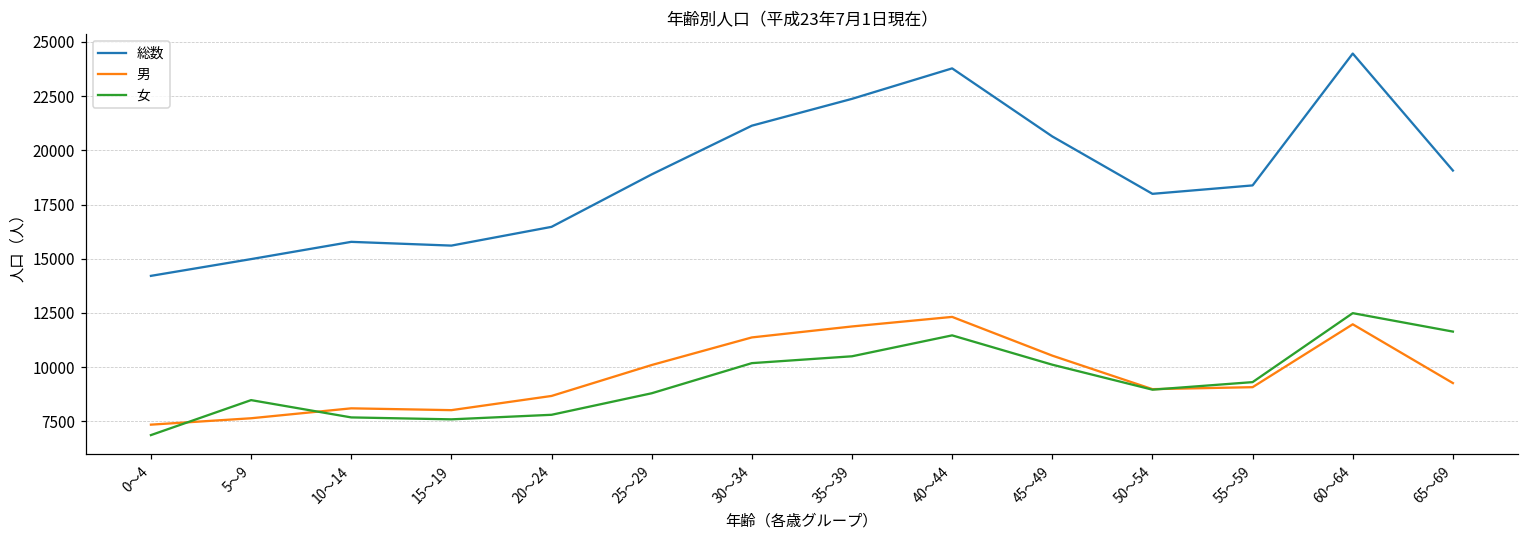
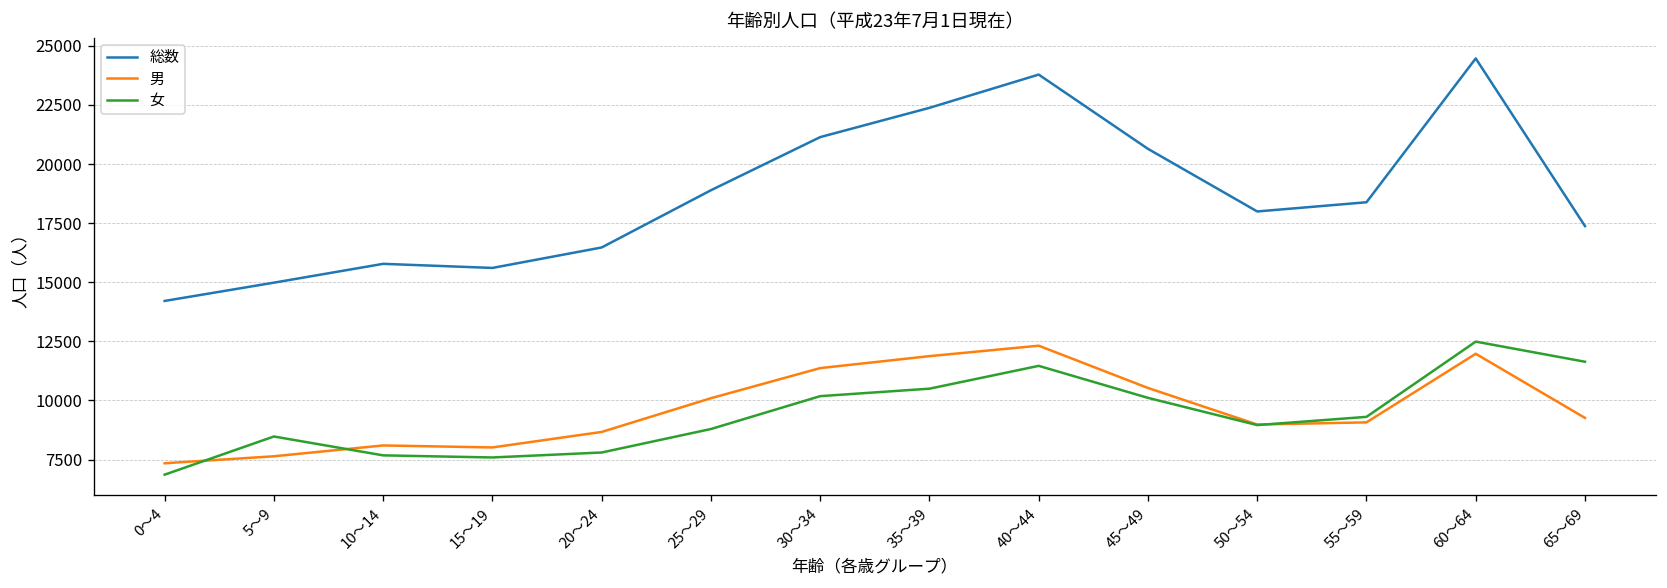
  {
    "総数": {
      "0～4": 14200,
      "5～9": 15000,
      "10～14": 15800,
      "15～19": 15600,
      "20～24": 16500,
      "25～29": 18900,
      "30～34": 21100,
      "35～39": 22400,
      "40～44": 23800,
      "45～49": 20600,
      "50～54": 18000,
      "55～59": 18400,
      "60～64": 24500,
-     "65～69": 19100
+     "65～69": 17400
    },
    "男": {
      "0～4": 7300,
      "5～9": 7600,
      "10～14": 8100,
      "15～19": 8000,
      "20～24": 8700,
      "25～29": 10100,
      "30～34": 11400,
      "35～39": 11900,
      "40～44": 12300,
      "45～49": 10500,
      "55～59": 9100,
      "60～64": 12000,
      "65～69": 9300
    },
    "女": {
      "0～4": 6900,
      "5～9": 8500,
      "10～14": 7700,
      "15～19": 7600,
      "20～24": 7800,
      "25～29": 8800,
      "30～34": 10200,
      "35～39": 10500,
      "40～44": 11500,
      "45～49": 10100,
      "55～59": 9300,
      "60～64": 12500,
      "65～69": 11600
    }
  }
